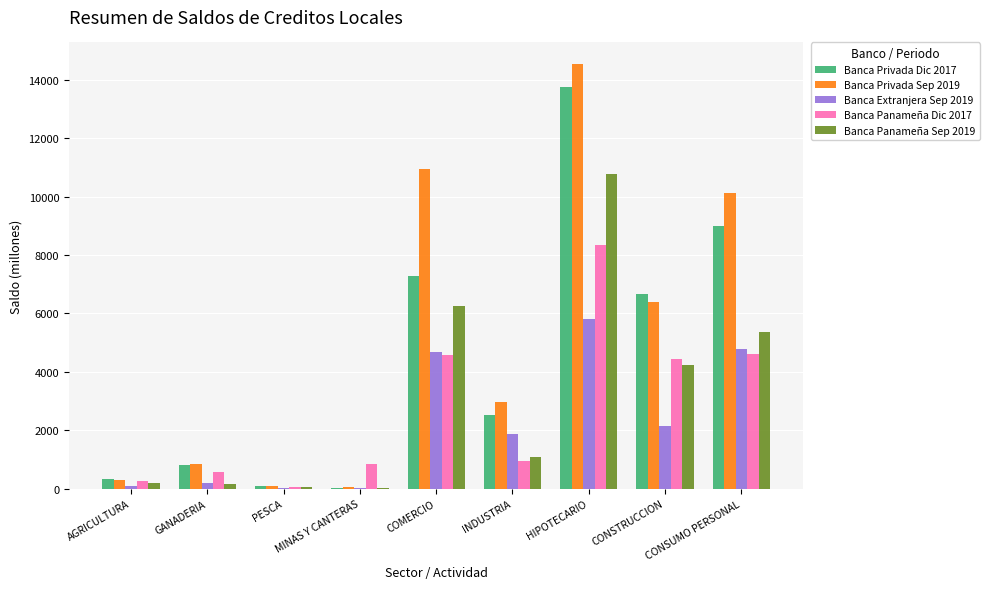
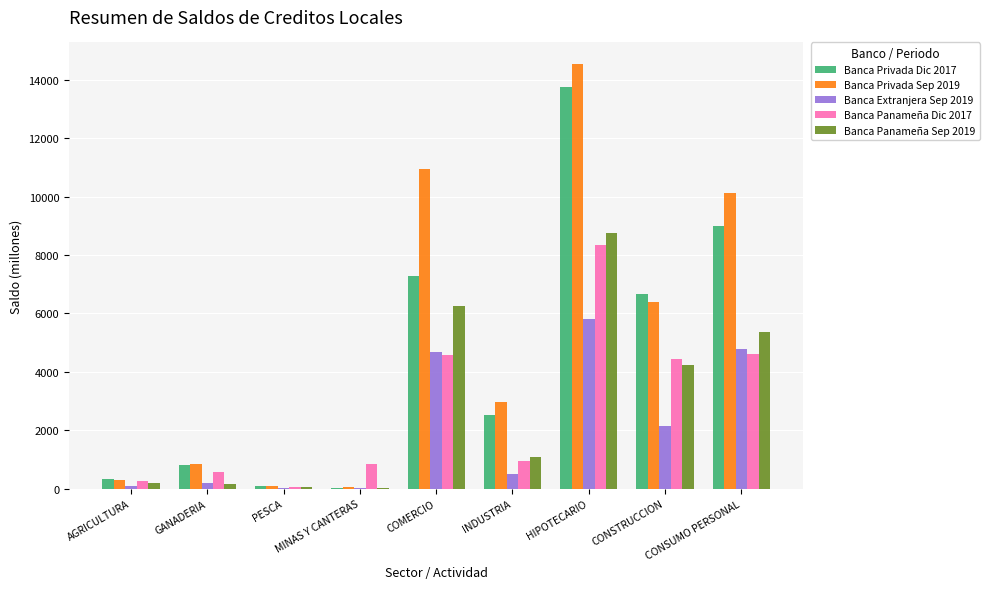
  {
    "Banca Privada Dic 2017": {
      "AGRICULTURA": 300,
      "GANADERIA": 800,
      "PESCA": 100,
      "COMERCIO": 7300,
      "INDUSTRIA": 2500,
      "HIPOTECARIO": 13700,
      "CONSTRUCCION": 6600,
      "CONSUMO PERSONAL": 9000
    },
    "Banca Privada Sep 2019": {
      "AGRICULTURA": 300,
      "GANADERIA": 800,
      "PESCA": 100,
      "COMERCIO": 10900,
      "INDUSTRIA": 3000,
      "HIPOTECARIO": 14500,
      "CONSTRUCCION": 6400,
      "CONSUMO PERSONAL": 10100
    },
    "Banca Extranjera Sep 2019": {
      "AGRICULTURA": 100,
      "GANADERIA": 200,
      "COMERCIO": 4700,
-     "INDUSTRIA": 1900,
+     "INDUSTRIA": 500,
      "HIPOTECARIO": 5800,
      "CONSTRUCCION": 2200,
      "CONSUMO PERSONAL": 4800
    },
    "Banca Panameña Dic 2017": {
      "AGRICULTURA": 300,
      "GANADERIA": 600,
      "MINAS Y CANTERAS": 900,
      "COMERCIO": 4600,
      "INDUSTRIA": 900,
      "HIPOTECARIO": 8400,
      "CONSTRUCCION": 4400,
      "CONSUMO PERSONAL": 4600
    },
    "Banca Panameña Sep 2019": {
      "AGRICULTURA": 200,
      "GANADERIA": 200,
      "COMERCIO": 6200,
      "INDUSTRIA": 1100,
-     "HIPOTECARIO": 10800,
+     "HIPOTECARIO": 8700,
      "CONSTRUCCION": 4200,
      "CONSUMO PERSONAL": 5300
    }
  }
